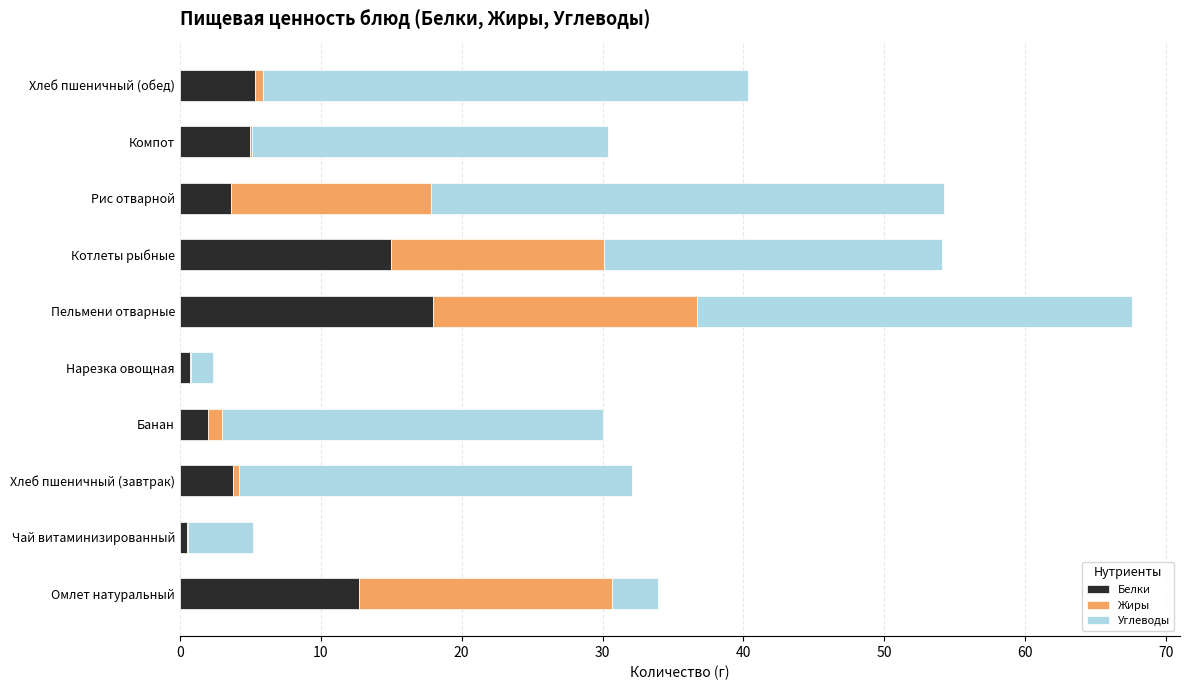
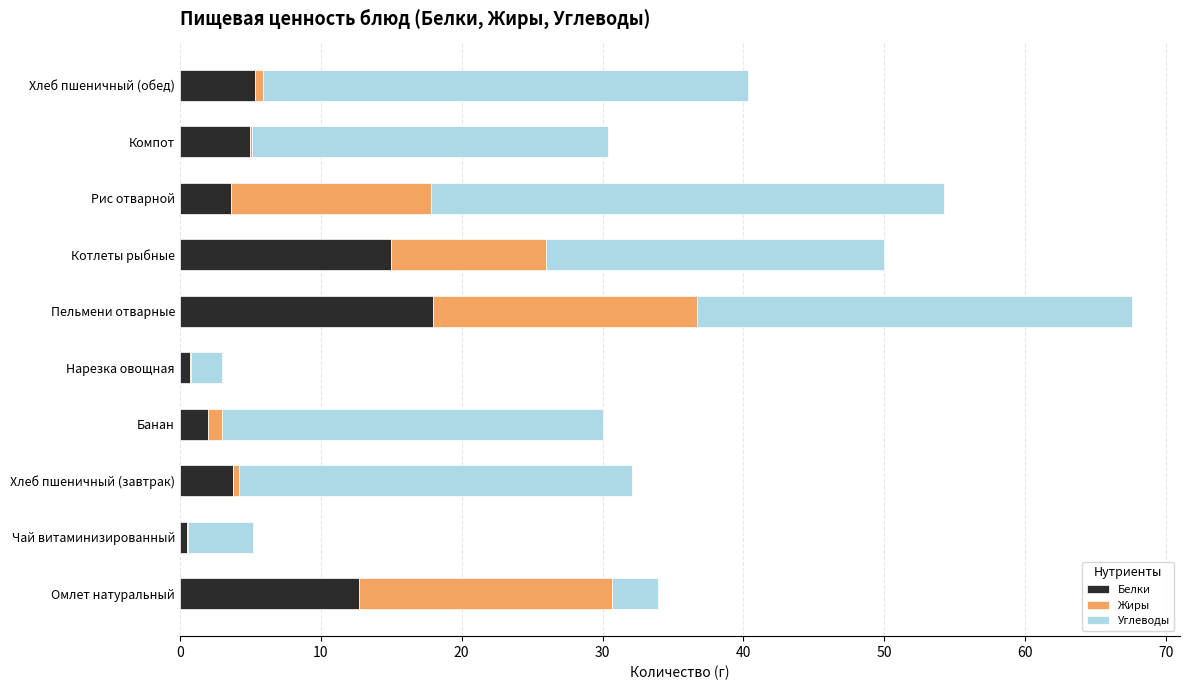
  {
    "Белки": {
      "Хлеб пшеничный (обед)": 5.3,
      "Компот": 5.0,
      "Рис отварной": 3.6,
      "Котлеты рыбные": 15.0,
      "Пельмени отварные": 18.0,
      "Нарезка овощная": 0.7,
      "Банан": 2.0,
      "Хлеб пшеничный (завтрак)": 3.8,
      "Чай витаминизированный": 0.5,
      "Омлет натуральный": 12.7
    },
    "Жиры": {
      "Хлеб пшеничный (обед)": 0.6,
      "Рис отварной": 14.2,
-     "Котлеты рыбные": 15.1,
+     "Котлеты рыбные": 11.0,
      "Пельмени отварные": 18.7,
      "Банан": 1.0,
      "Хлеб пшеничный (завтрак)": 0.4,
      "Омлет натуральный": 18.0
    },
    "Углеводы": {
      "Хлеб пшеничный (обед)": 34.4,
      "Компот": 25.3,
      "Рис отварной": 36.4,
      "Котлеты рыбные": 24.0,
      "Пельмени отварные": 30.9,
-     "Нарезка овощная": 1.5,
+     "Нарезка овощная": 2.2,
      "Банан": 27.0,
      "Хлеб пшеничный (завтрак)": 27.9,
      "Чай витаминизированный": 4.6,
      "Омлет натуральный": 3.2
    }
  }
